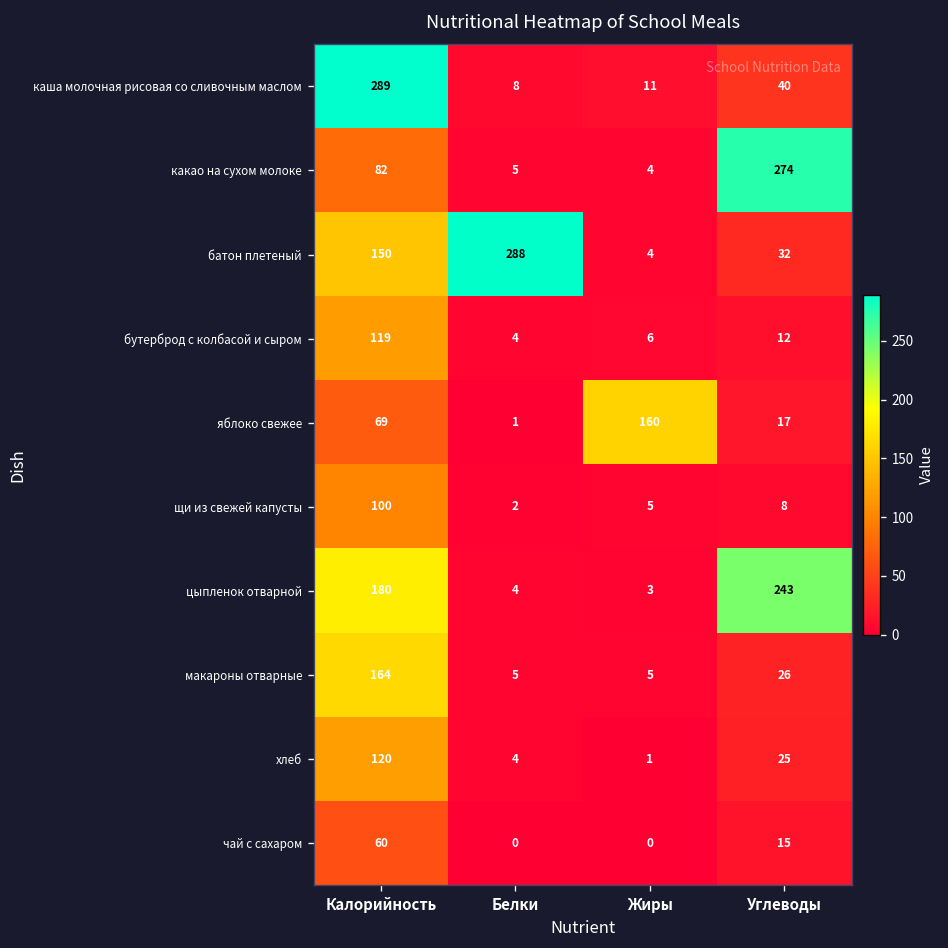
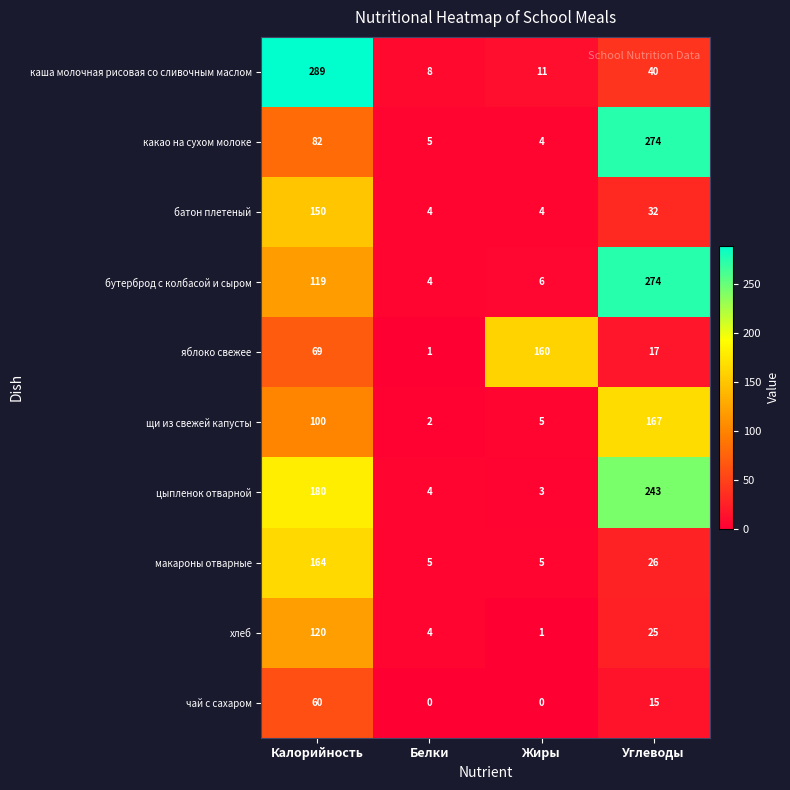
  {
    "каша молочная рисовая со сливочным маслом": {
      "Калорийность": 289,
      "Белки": 8,
      "Жиры": 11
    },
    "какао на сухом молоке": {
      "Калорийность": 82,
      "Белки": 5,
      "Жиры": 4,
      "Углеводы": 274
    },
    "батон плетеный": {
      "Калорийность": 150,
-     "Белки": 288,
+     "Белки": 4,
      "Жиры": 4,
      "Углеводы": 32
    },
    "бутерброд с колбасой и сыром": {
      "Калорийность": 119,
      "Белки": 4,
      "Жиры": 6,
-     "Углеводы": 12
+     "Углеводы": 274
    },
    "яблоко свежее": {
      "Калорийность": 69,
      "Белки": 1,
      "Жиры": 160,
      "Углеводы": 17
    },
    "щи из свежей капусты": {
      "Калорийность": 100,
      "Белки": 2,
      "Жиры": 5,
-     "Углеводы": 8
+     "Углеводы": 167
    },
    "цыпленок отварной": {
      "Калорийность": 180,
      "Белки": 4,
      "Жиры": 3,
      "Углеводы": 243
    },
    "макароны отварные": {
      "Калорийность": 164,
      "Белки": 5,
      "Жиры": 5,
      "Углеводы": 26
    },
    "хлеб": {
      "Калорийность": 120,
      "Белки": 4,
      "Жиры": 1,
      "Углеводы": 25
    },
    "чай с сахаром": {
      "Калорийность": 60,
      "Белки": 0,
      "Жиры": 0,
      "Углеводы": 15
    }
  }
